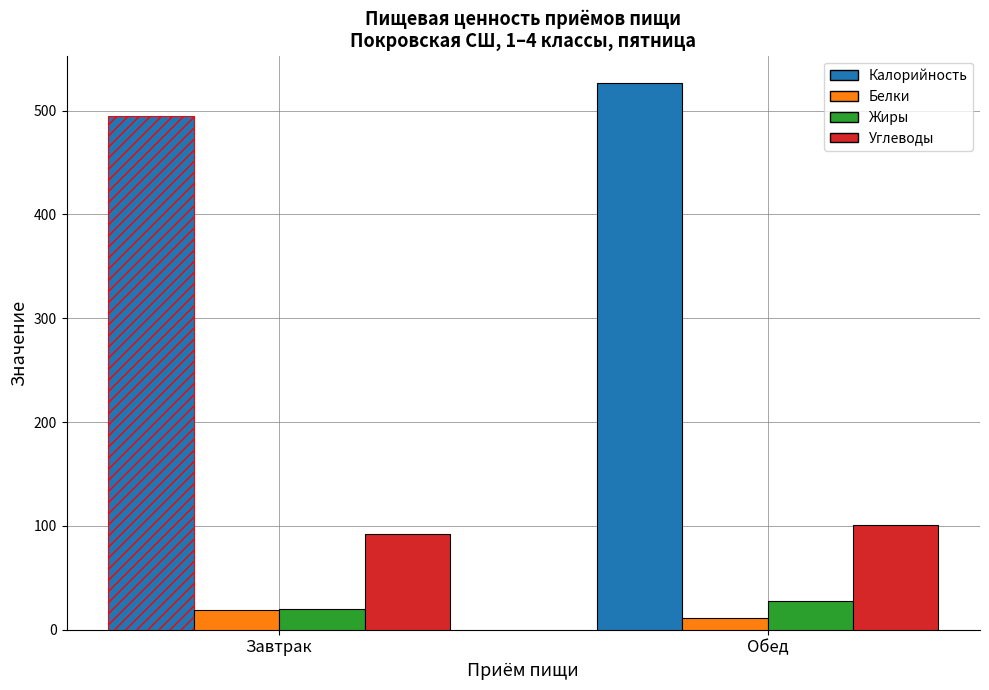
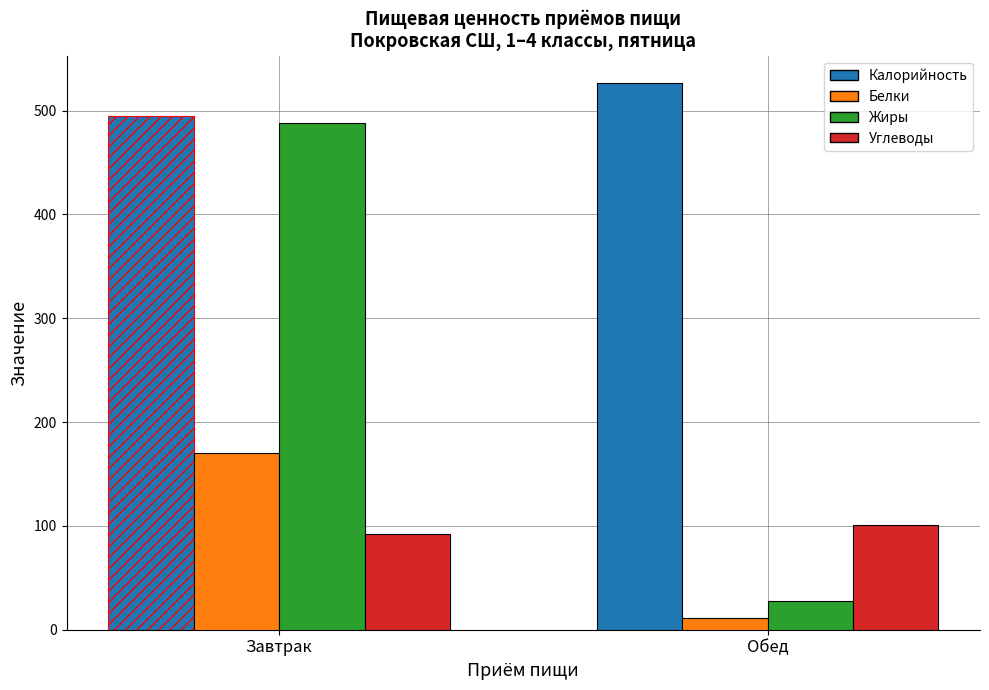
  {
    "Калорийность": {
      "Завтрак": 495,
      "Обед": 527
    },
    "Белки": {
-     "Завтрак": 19,
+     "Завтрак": 171,
      "Обед": 11
    },
    "Жиры": {
-     "Завтрак": 20,
+     "Завтрак": 488,
      "Обед": 28
    },
    "Углеводы": {
      "Завтрак": 92,
      "Обед": 101
    }
  }
